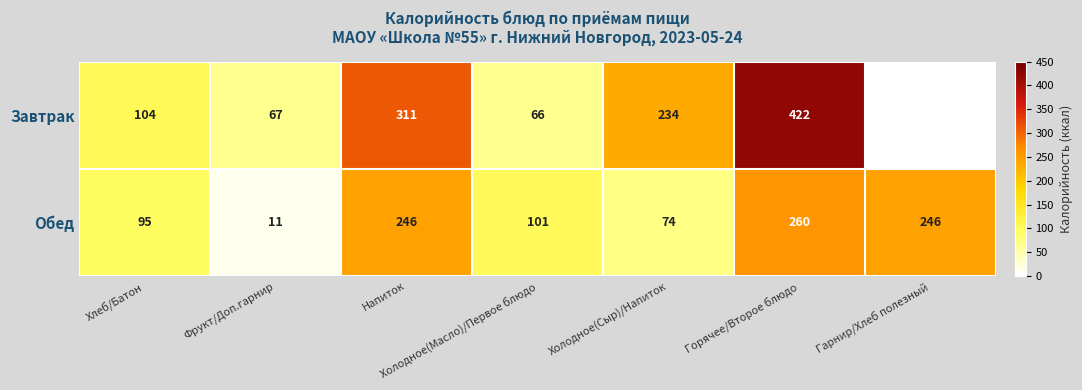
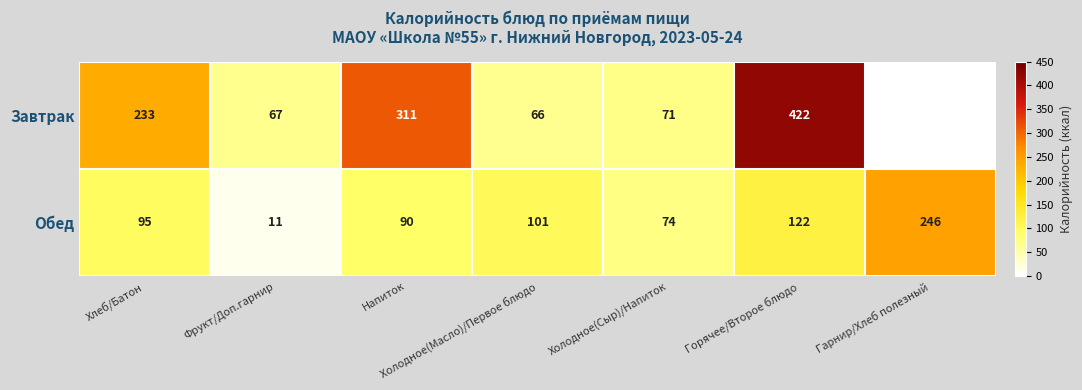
  {
    "Завтрак": {
-     "Хлеб/Батон": 104,
+     "Хлеб/Батон": 233,
      "Фрукт/Доп.гарнир": 67,
      "Напиток": 311,
      "Холодное(Масло)/Первое блюдо": 66,
-     "Холодное(Сыр)/Напиток": 234,
+     "Холодное(Сыр)/Напиток": 71,
      "Горячее/Второе блюдо": 422
    },
    "Обед": {
      "Хлеб/Батон": 95,
      "Фрукт/Доп.гарнир": 11,
-     "Напиток": 246,
+     "Напиток": 90,
      "Холодное(Масло)/Первое блюдо": 101,
      "Холодное(Сыр)/Напиток": 74,
-     "Горячее/Второе блюдо": 260,
+     "Горячее/Второе блюдо": 122,
      "Гарнир/Хлеб полезный": 246
    }
  }
